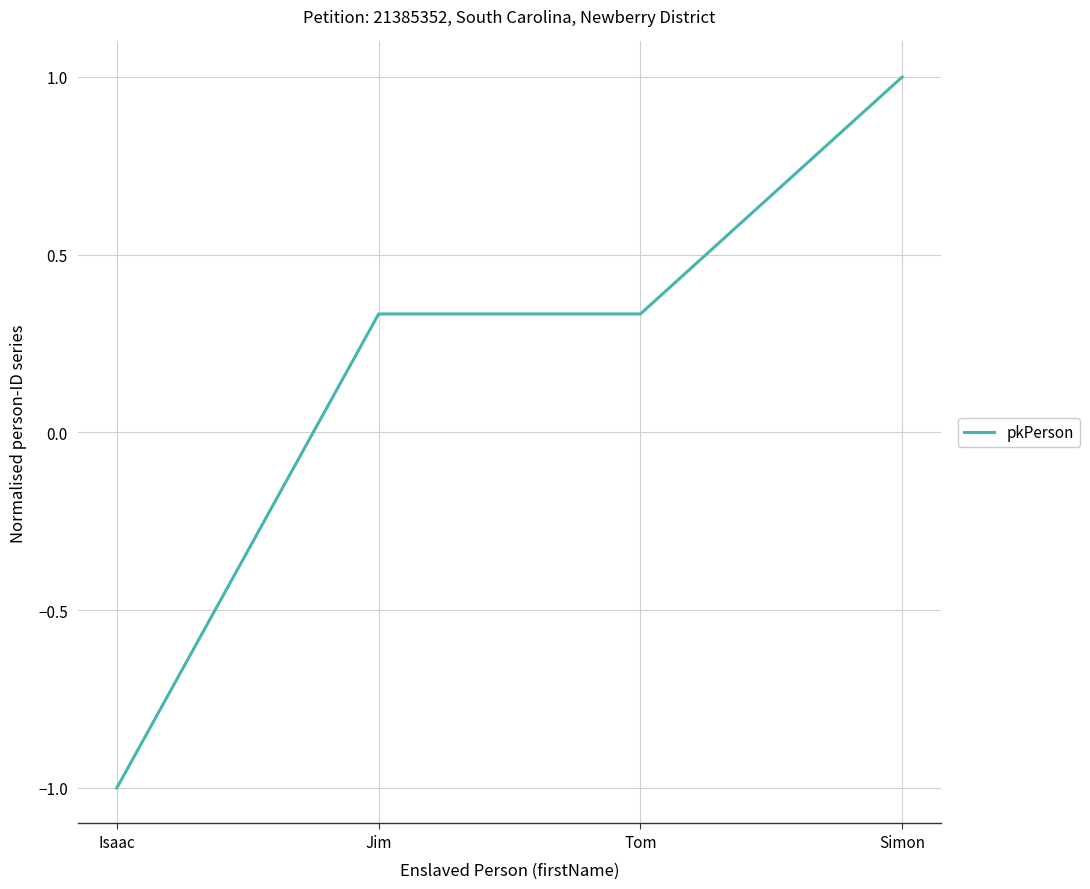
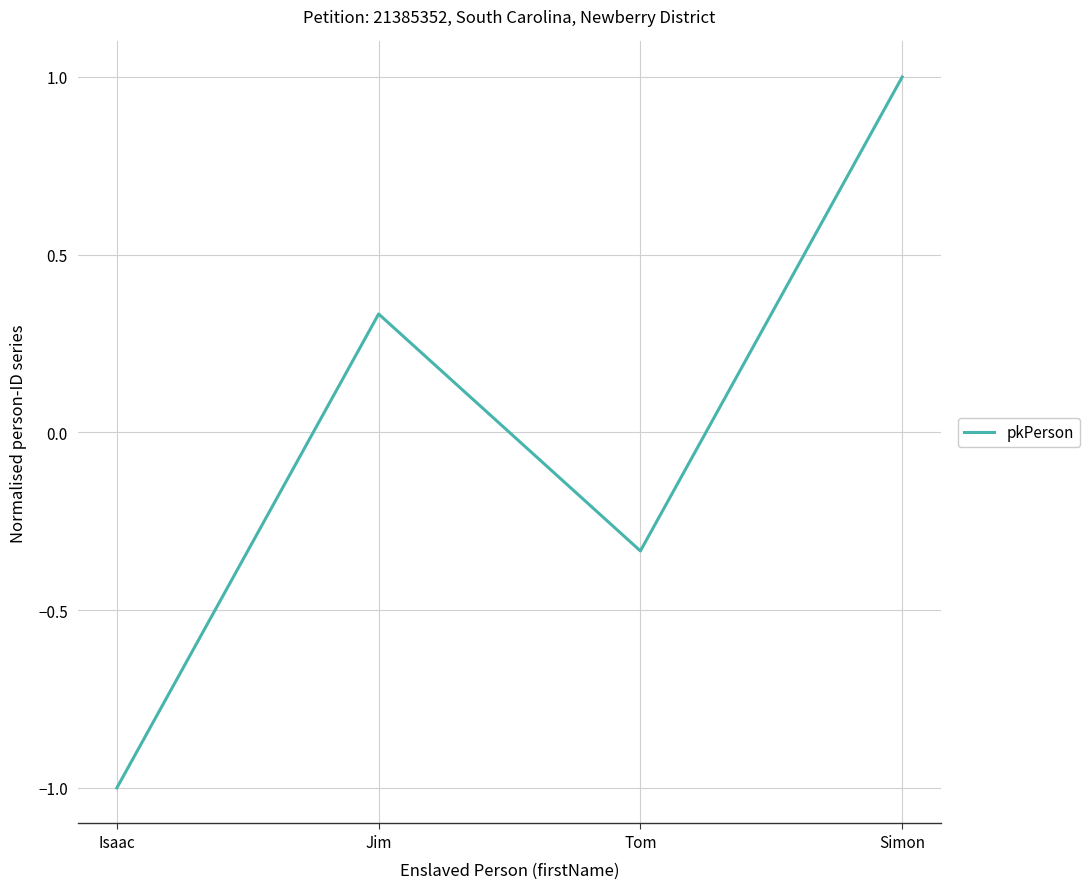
  {
    "Isaac": -1.00,
    "Jim": 0.33,
-   "Tom": 0.33,
+   "Tom": -0.33,
    "Simon": 1.00
  }
